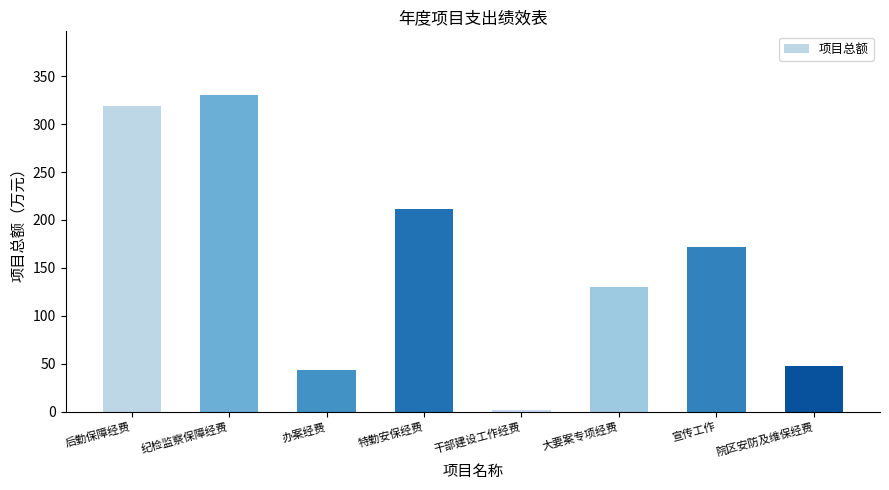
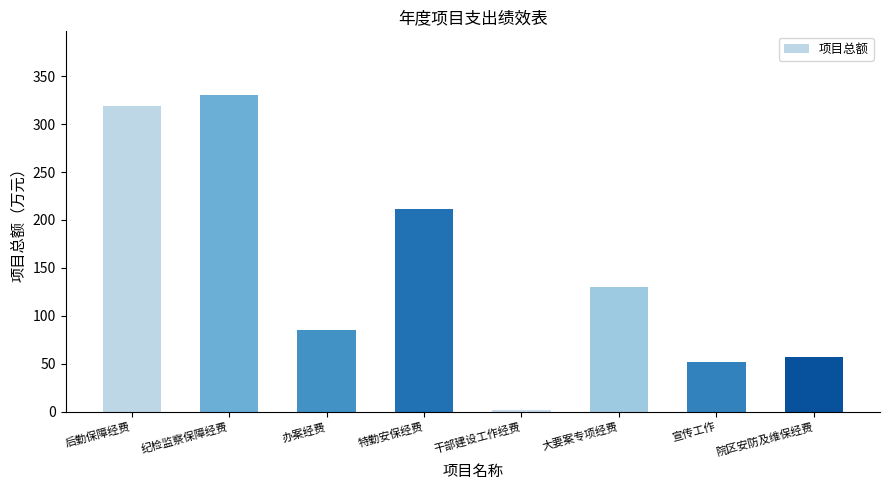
  {
    "后勤保障经费": 320,
    "纪检监察保障经费": 330,
-   "办案经费": 40,
+   "办案经费": 90,
    "特勤安保经费": 210,
    "大要案专项经费": 130,
-   "宣传工作": 170,
-   "院区安防及维保经费": 50
+   "宣传工作": 50,
+   "院区安防及维保经费": 60
  }
